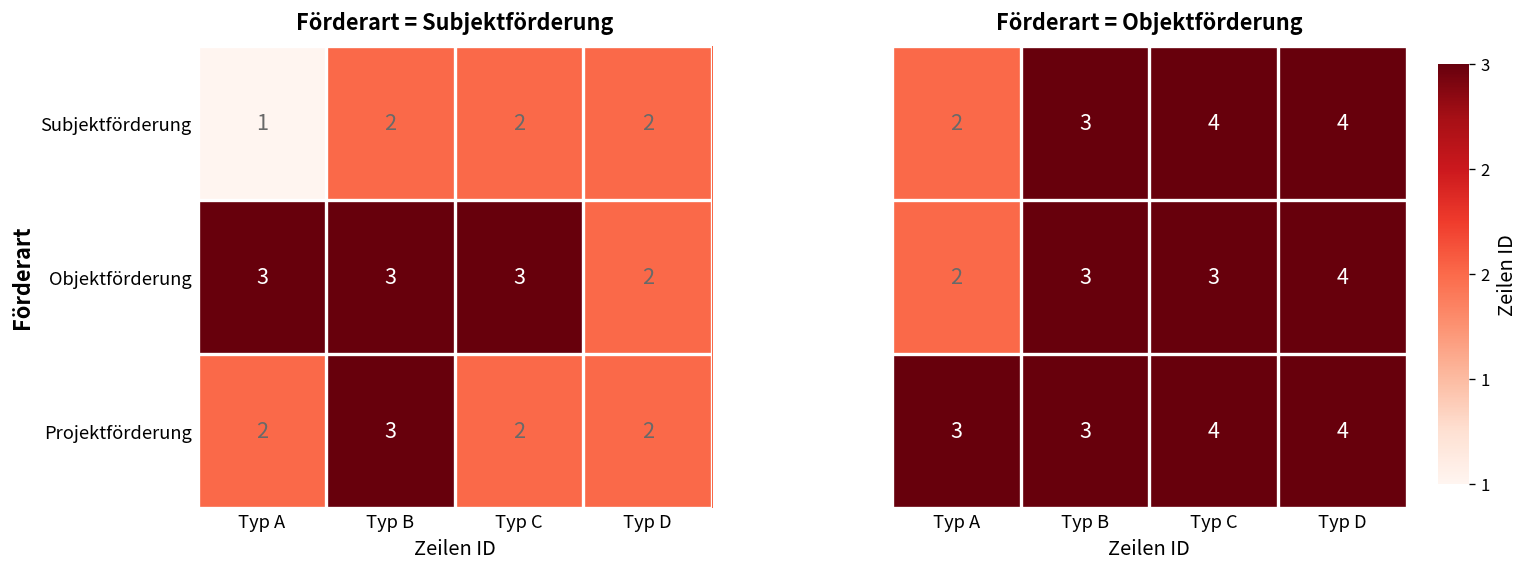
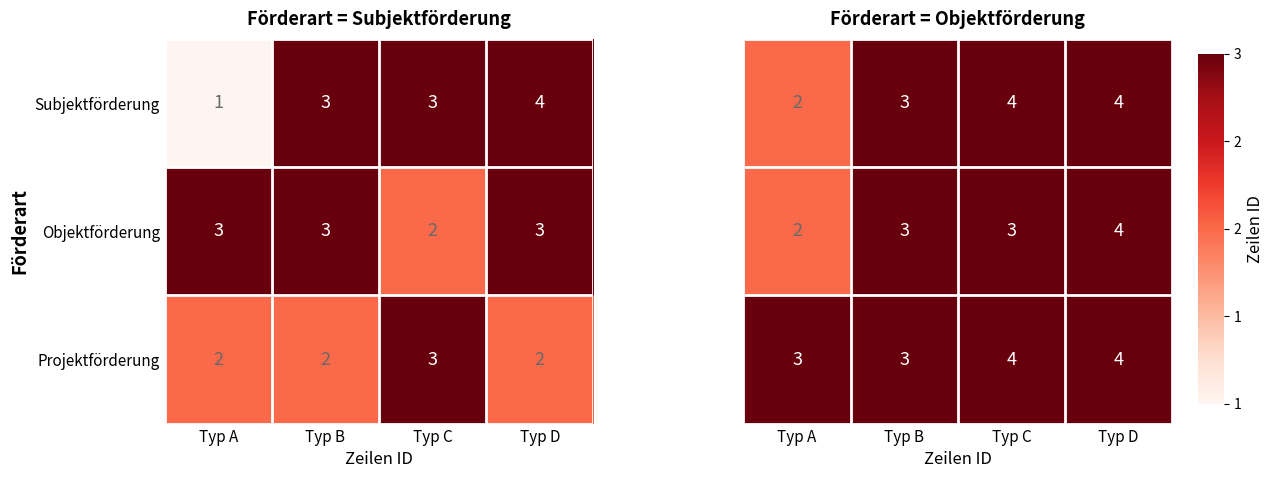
  {
    "Förderart = Subjektförderung": {
      "Subjektförderung": {
        "Typ A": 1,
-       "Typ B": 2,
-       "Typ C": 2,
-       "Typ D": 2
+       "Typ B": 3,
+       "Typ C": 3,
+       "Typ D": 4
      },
      "Objektförderung": {
        "Typ A": 3,
        "Typ B": 3,
-       "Typ C": 3,
-       "Typ D": 2
+       "Typ C": 2,
+       "Typ D": 3
      },
      "Projektförderung": {
        "Typ A": 2,
-       "Typ B": 3,
-       "Typ C": 2,
+       "Typ B": 2,
+       "Typ C": 3,
        "Typ D": 2
      }
    }
  }
